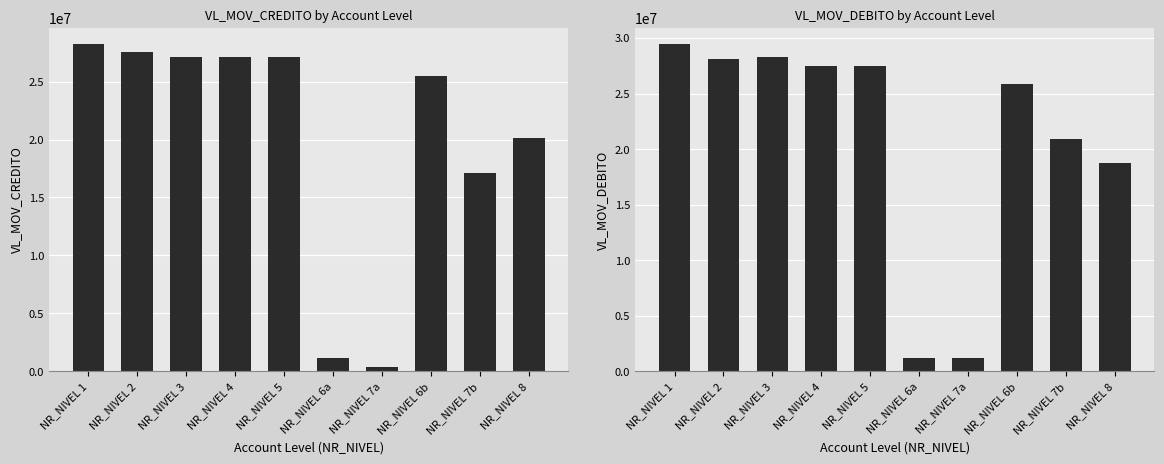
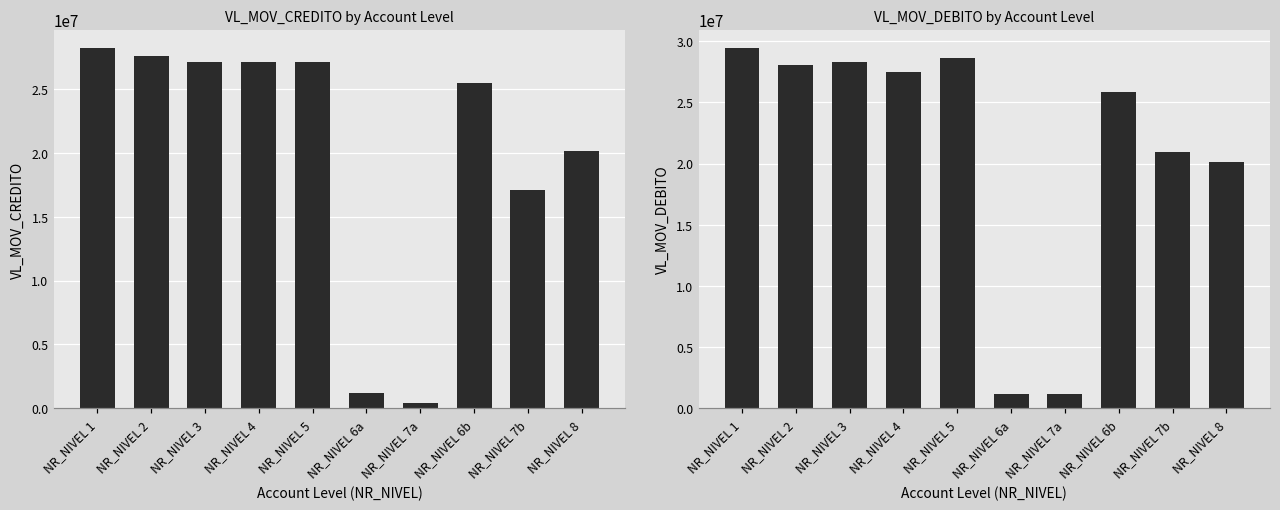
  {
    "VL_MOV_CREDITO by Account Level": {
      "NR_NIVEL 1": 28200000,
      "NR_NIVEL 2": 27600000,
      "NR_NIVEL 3": 27100000,
      "NR_NIVEL 4": 27100000,
      "NR_NIVEL 5": 27100000,
      "NR_NIVEL 6a": 1100000,
      "NR_NIVEL 7a": 400000,
      "NR_NIVEL 6b": 25500000,
      "NR_NIVEL 7b": 17100000,
      "NR_NIVEL 8": 20200000
    },
    "VL_MOV_DEBITO by Account Level": {
      "NR_NIVEL 1": 29400000,
      "NR_NIVEL 2": 28100000,
      "NR_NIVEL 3": 28300000,
      "NR_NIVEL 4": 27500000,
-     "NR_NIVEL 5": 27500000,
+     "NR_NIVEL 5": 28600000,
      "NR_NIVEL 6a": 1100000,
      "NR_NIVEL 7a": 1100000,
      "NR_NIVEL 6b": 25900000,
      "NR_NIVEL 7b": 20900000,
-     "NR_NIVEL 8": 18700000
+     "NR_NIVEL 8": 20100000
    }
  }
